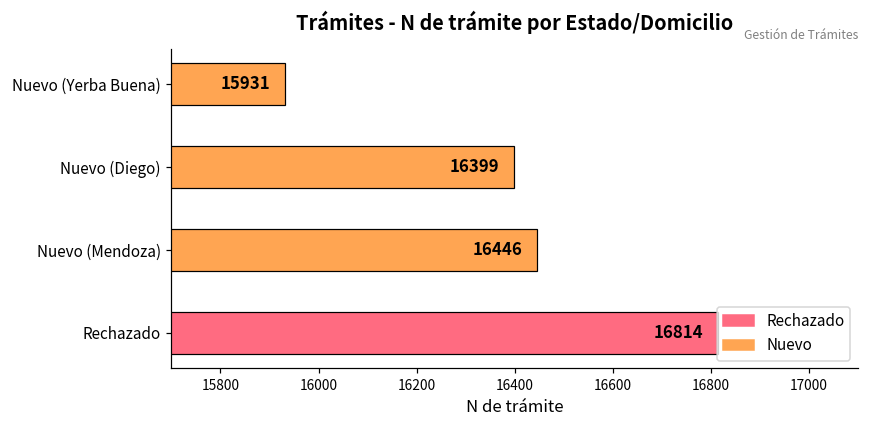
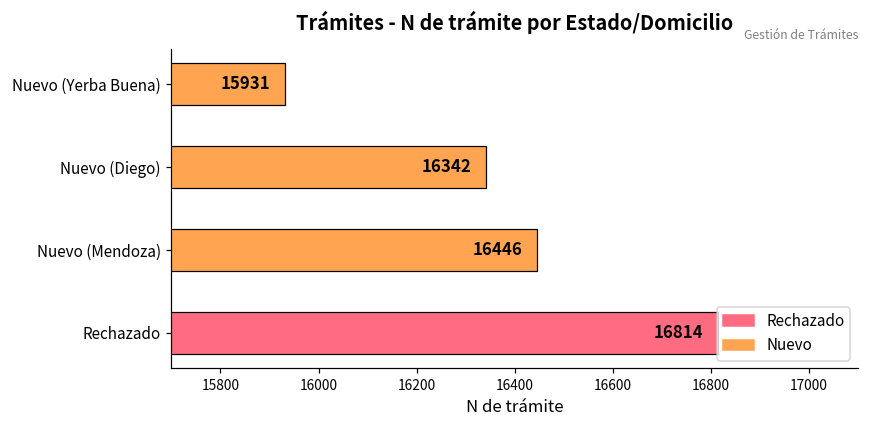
  {
    "Nuevo (Yerba Buena)": 15931,
-   "Nuevo (Diego)": 16399,
+   "Nuevo (Diego)": 16342,
    "Nuevo (Mendoza)": 16446
  }
